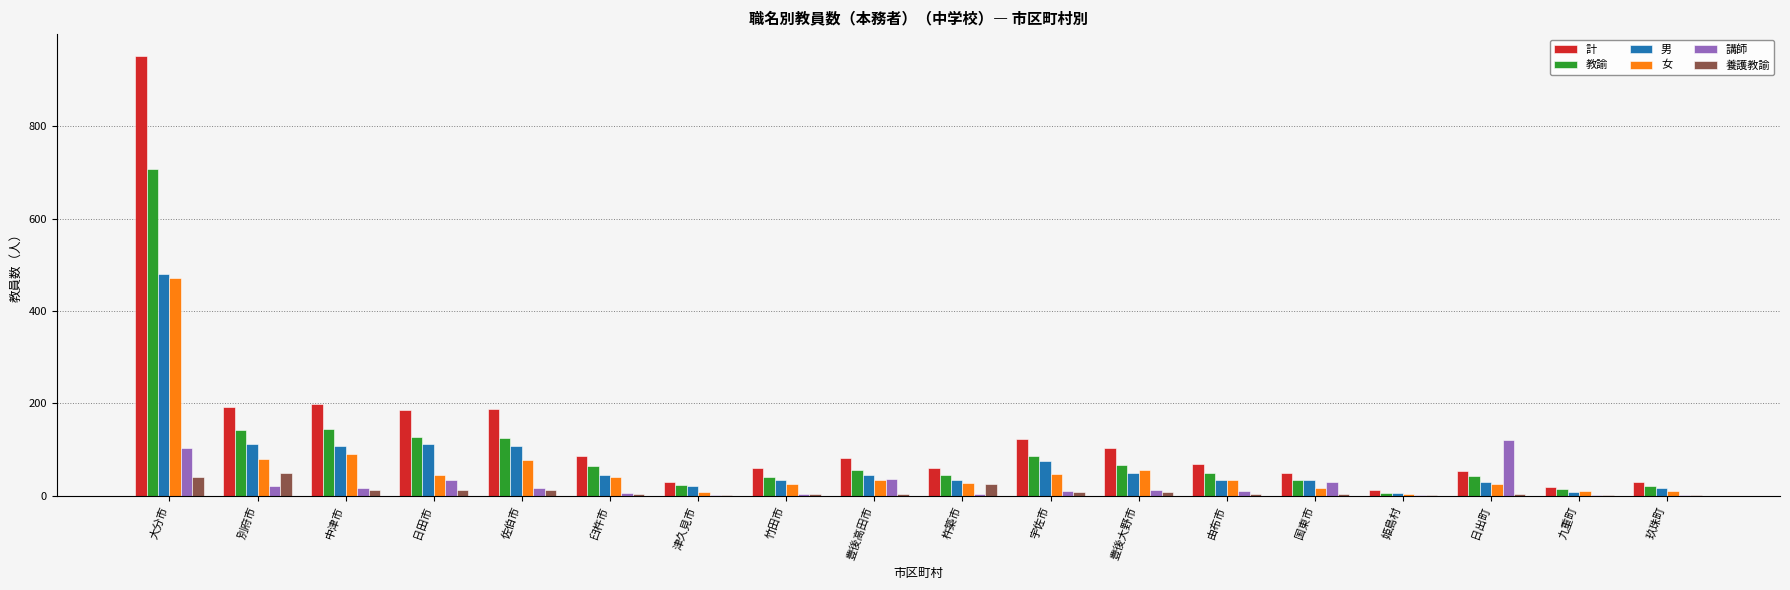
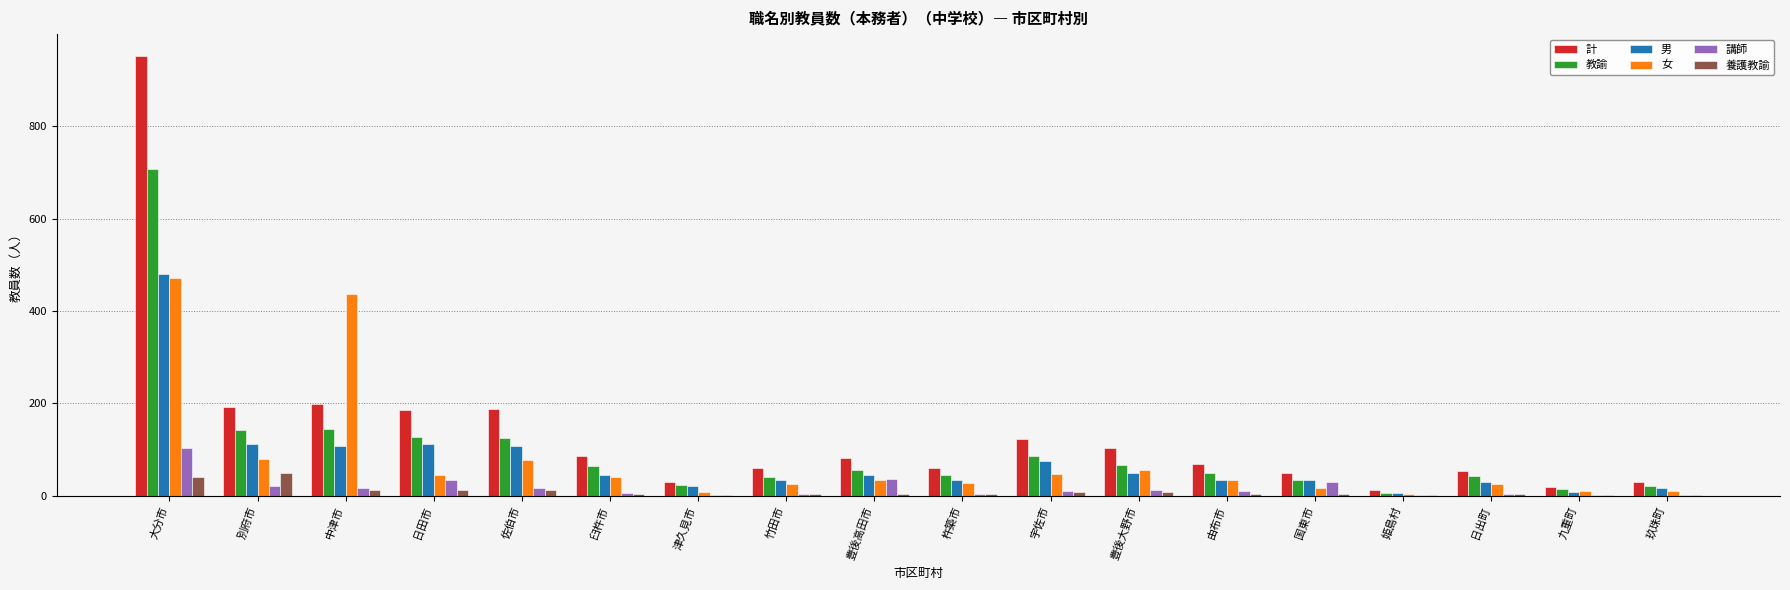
  {
    "計": {
      "大分市": 950,
      "別府市": 190,
      "中津市": 200,
      "日田市": 190,
      "佐伯市": 190,
      "臼杵市": 90,
      "津久見市": 30,
      "竹田市": 60,
      "豊後高田市": 80,
      "杵築市": 60,
      "宇佐市": 120,
      "豊後大野市": 100,
      "由布市": 70,
      "国東市": 50,
      "姫島村": 10,
      "日出町": 50,
      "九重町": 20,
      "玖珠町": 30
    },
    "教諭": {
      "大分市": 710,
      "別府市": 140,
      "中津市": 150,
      "日田市": 130,
      "佐伯市": 130,
      "臼杵市": 70,
      "津久見市": 20,
      "竹田市": 40,
      "豊後高田市": 60,
      "杵築市": 50,
      "宇佐市": 90,
      "豊後大野市": 70,
      "由布市": 50,
      "国東市": 30,
      "姫島村": 10,
      "日出町": 40,
      "九重町": 10,
      "玖珠町": 20
    },
    "男": {
      "大分市": 480,
      "別府市": 110,
      "中津市": 110,
      "日田市": 110,
      "佐伯市": 110,
      "臼杵市": 50,
      "津久見市": 20,
      "竹田市": 40,
      "豊後高田市": 50,
      "杵築市": 30,
      "宇佐市": 80,
      "豊後大野市": 50,
      "由布市": 40,
      "国東市": 30,
      "姫島村": 10,
      "日出町": 30,
      "九重町": 10,
      "玖珠町": 20
    },
    "女": {
      "大分市": 470,
      "別府市": 80,
-     "中津市": 90,
+     "中津市": 440,
      "日田市": 50,
      "佐伯市": 80,
      "臼杵市": 40,
      "津久見市": 10,
      "竹田市": 30,
      "豊後高田市": 40,
      "杵築市": 30,
      "宇佐市": 50,
      "豊後大野市": 60,
      "由布市": 40,
      "国東市": 20,
      "日出町": 30,
      "九重町": 10,
      "玖珠町": 10
    },
    "講師": {
      "大分市": 100,
      "別府市": 20,
      "中津市": 20,
      "日田市": 40,
      "佐伯市": 20,
      "臼杵市": 10,
      "豊後高田市": 40,
      "宇佐市": 10,
      "豊後大野市": 10,
      "由布市": 10,
      "国東市": 30,
-     "日出町": 120
+     "日出町": 0
    },
    "養護教諭": {
      "大分市": 40,
      "別府市": 50,
      "中津市": 10,
      "日田市": 10,
      "佐伯市": 10,
-     "杵築市": 30,
+     "杵築市": 10,
      "宇佐市": 10,
      "豊後大野市": 10
    }
  }
